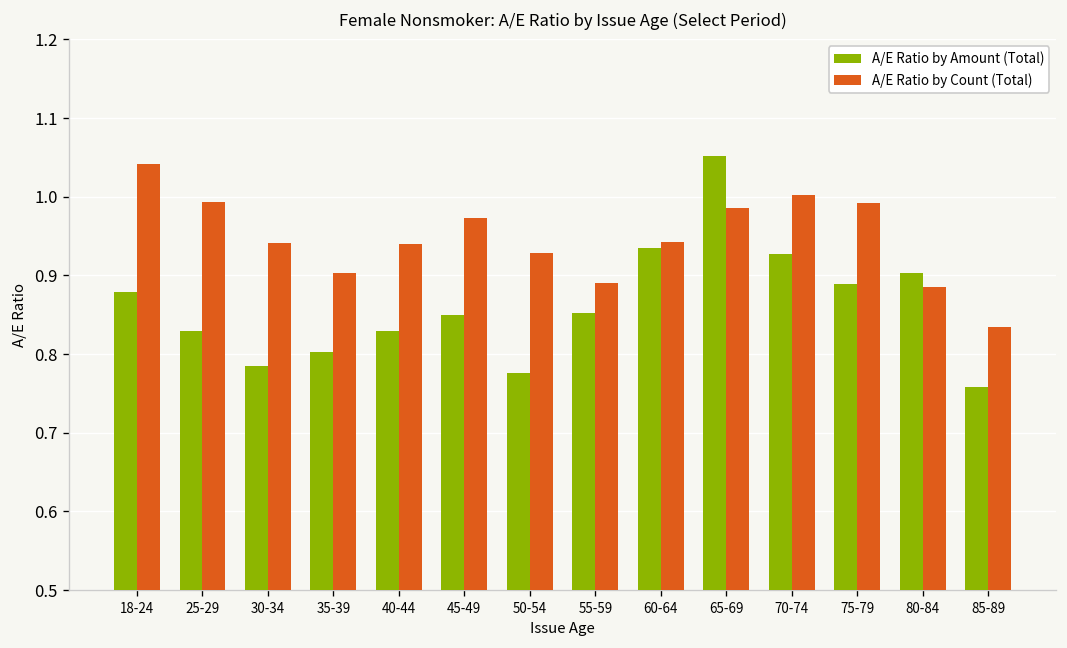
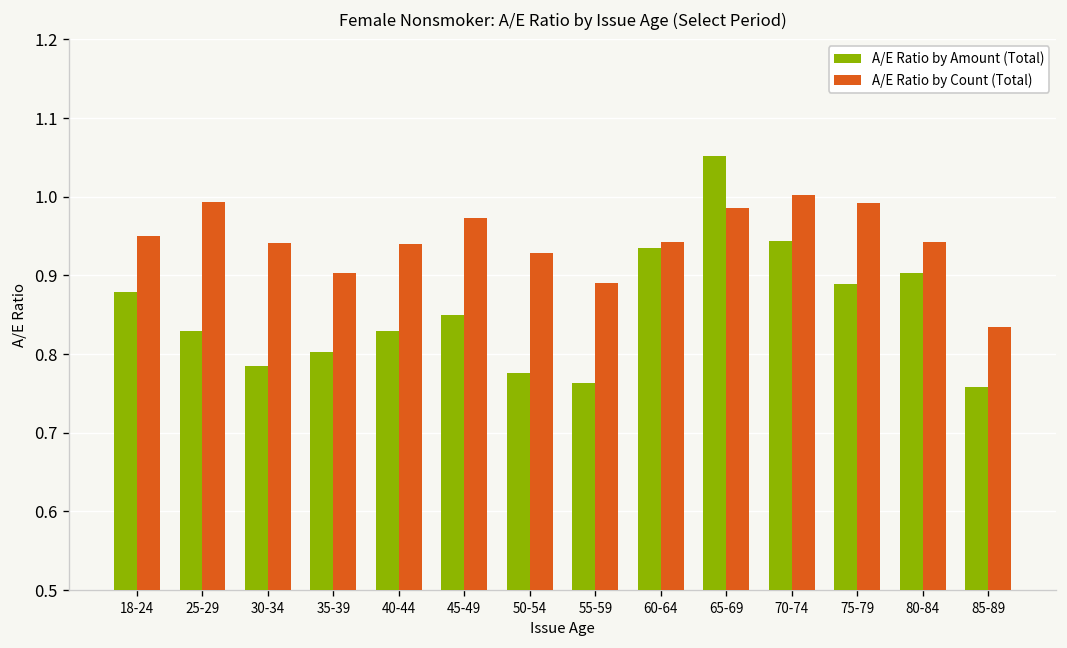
  {
    "A/E Ratio by Amount (Total)": {
      "18-24": 0.88,
      "25-29": 0.83,
      "30-34": 0.79,
      "35-39": 0.80,
      "40-44": 0.83,
      "45-49": 0.85,
      "50-54": 0.78,
-     "55-59": 0.85,
+     "55-59": 0.76,
      "60-64": 0.94,
      "65-69": 1.05,
-     "70-74": 0.93,
+     "70-74": 0.94,
      "75-79": 0.89,
      "80-84": 0.90,
      "85-89": 0.76
    },
    "A/E Ratio by Count (Total)": {
-     "18-24": 1.04,
+     "18-24": 0.95,
      "25-29": 0.99,
      "30-34": 0.94,
      "35-39": 0.90,
      "40-44": 0.94,
      "45-49": 0.97,
      "50-54": 0.93,
      "55-59": 0.89,
      "60-64": 0.94,
      "65-69": 0.99,
      "70-74": 1.00,
      "75-79": 0.99,
-     "80-84": 0.88,
+     "80-84": 0.94,
      "85-89": 0.83
    }
  }
